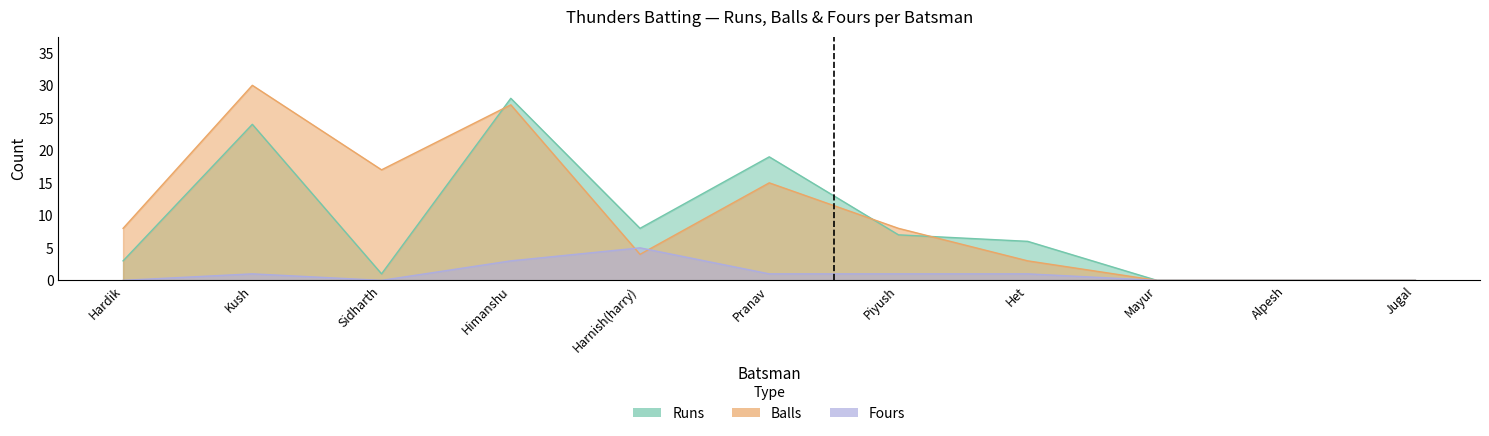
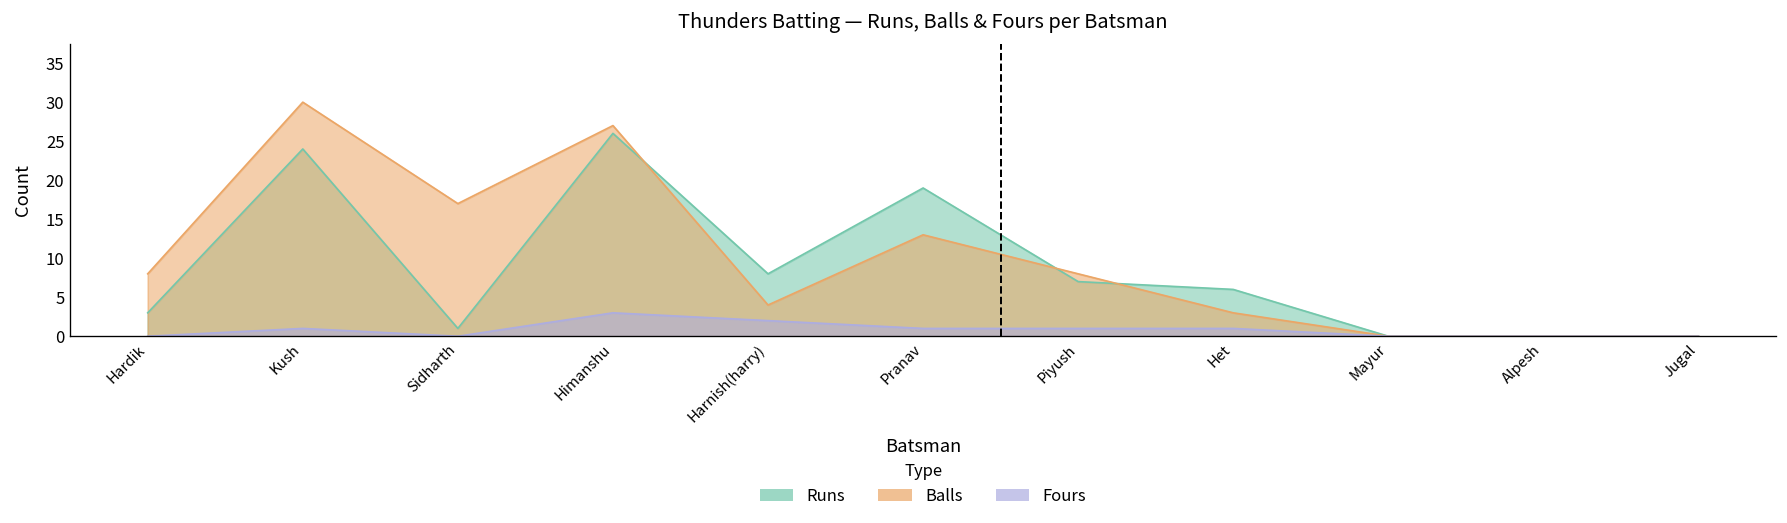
  {
    "Runs": {
      "Hardik": 3,
      "Kush": 24,
      "Sidharth": 1,
-     "Himanshu": 28,
+     "Himanshu": 26,
      "Harnish(harry)": 8,
      "Pranav": 19,
      "Piyush": 7,
      "Het": 6
    },
    "Balls": {
      "Hardik": 8,
      "Kush": 30,
      "Sidharth": 17,
      "Himanshu": 27,
      "Harnish(harry)": 4,
-     "Pranav": 15,
+     "Pranav": 13,
      "Piyush": 8,
      "Het": 3
    },
    "Fours": {
      "Hardik": 0,
      "Kush": 1,
      "Sidharth": 0,
      "Himanshu": 3,
-     "Harnish(harry)": 5,
+     "Harnish(harry)": 2,
      "Pranav": 1,
      "Piyush": 1,
      "Het": 1
    }
  }
